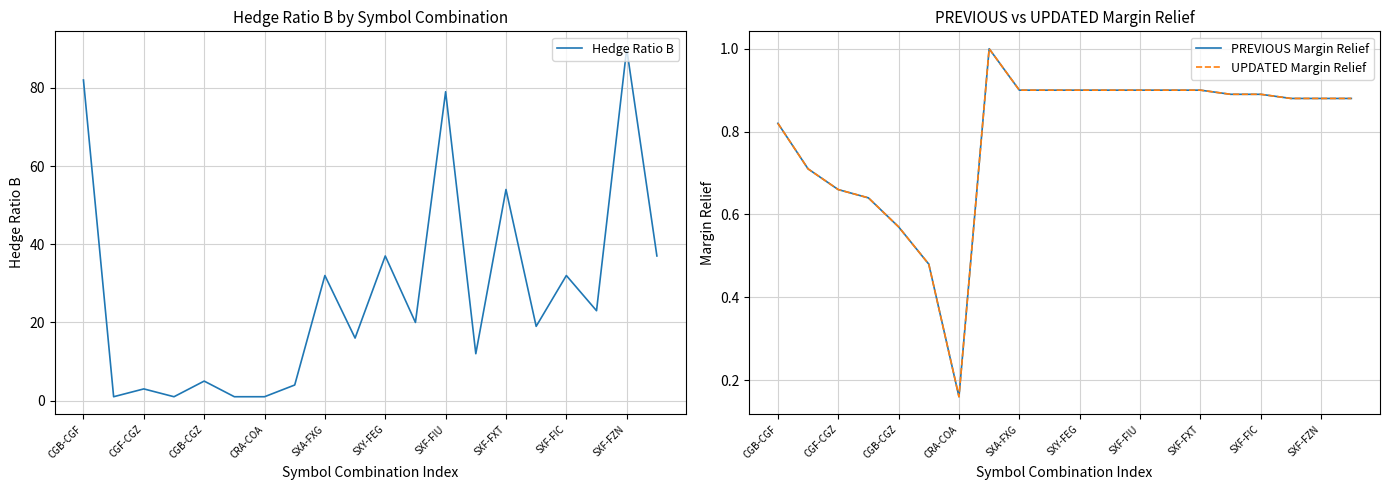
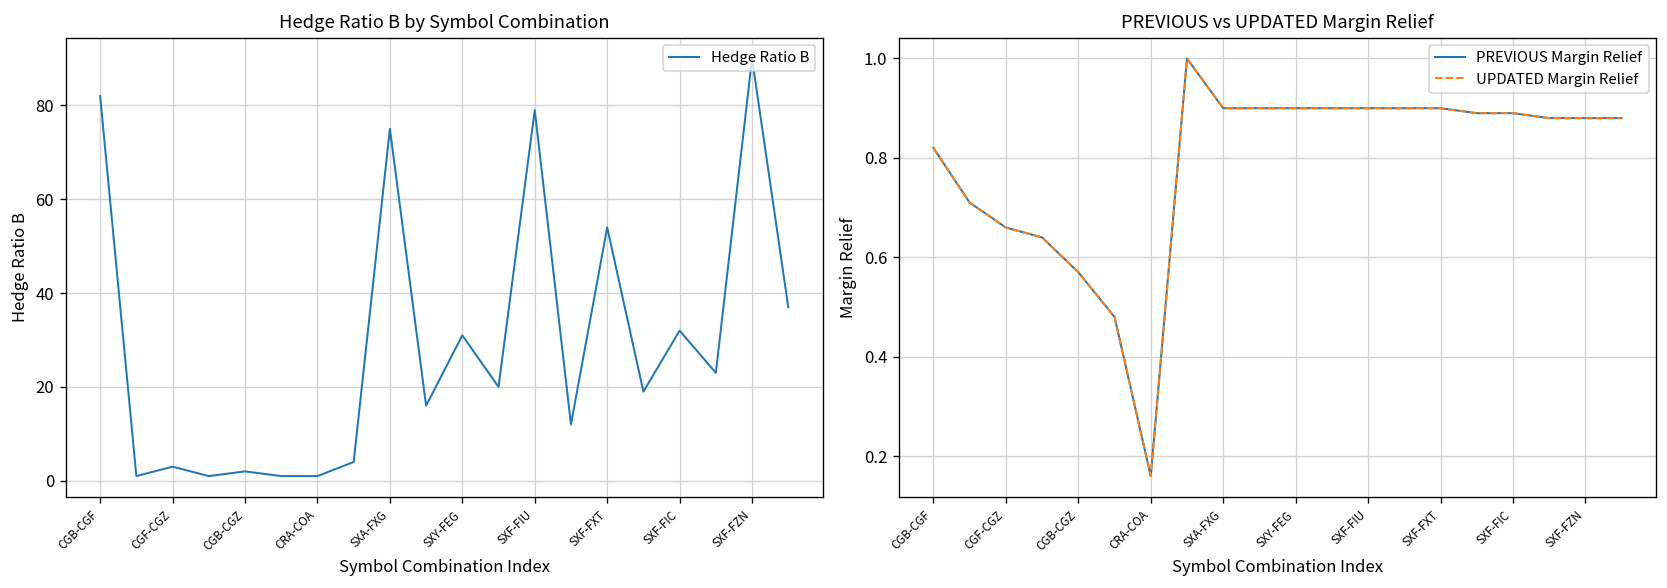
  {
    "Hedge Ratio B by Symbol Combination": {
      "CGB-CGF": 82,
      "CGF-CGZ": 3,
-     "CGB-CGZ": 5,
+     "CGB-CGZ": 2,
      "CRA-COA": 1,
-     "SXA-FXG": 32,
-     "SXY-FEG": 37,
+     "SXA-FXG": 75,
+     "SXY-FEG": 31,
      "SXF-FIU": 79,
      "SXF-FXT": 54,
      "SXF-FIC": 32
    },
    "PREVIOUS vs UPDATED Margin Relief": {
      "CGB-CGF": 0.82,
      "CGF-CGZ": 0.66,
      "CGB-CGZ": 0.57,
      "CRA-COA": 0.16,
      "SXA-FXG": 0.90,
      "SXY-FEG": 0.90,
      "SXF-FIU": 0.90,
      "SXF-FXT": 0.90,
      "SXF-FIC": 0.89,
      "SXF-FZN": 0.88
    }
  }
